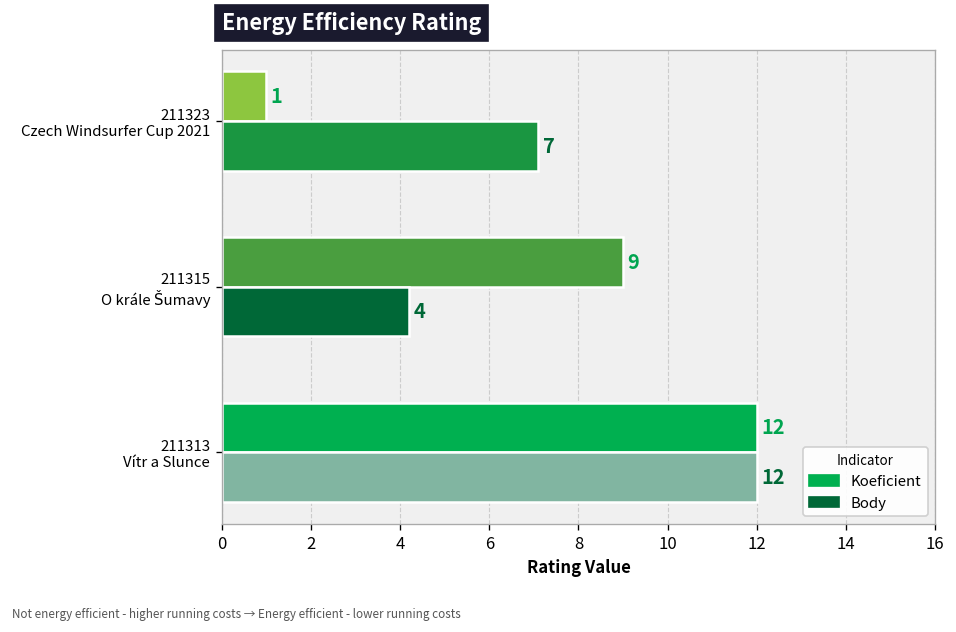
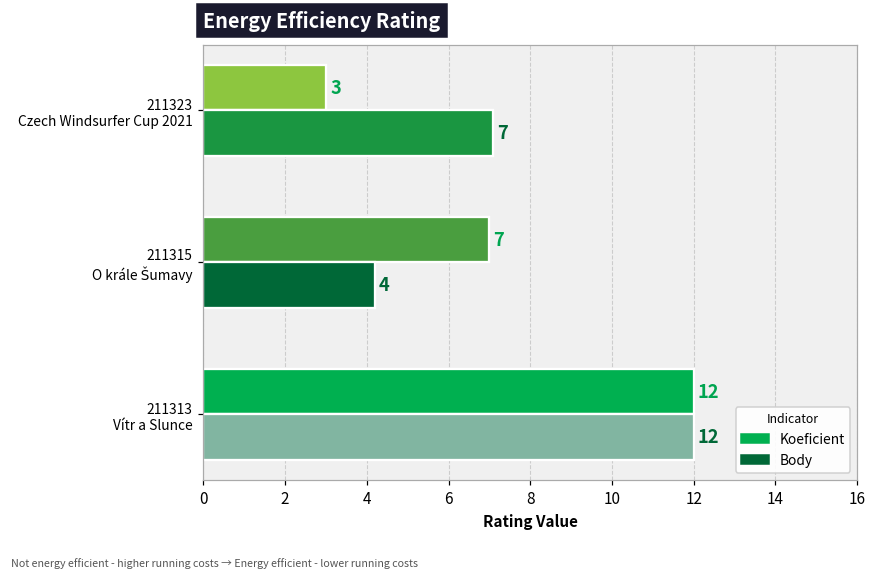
  {
    "Koeficient": {
-     "211323 Czech Windsurfer Cup 2021": 1,
-     "211315 O krále Šumavy": 9,
+     "211323 Czech Windsurfer Cup 2021": 3,
+     "211315 O krále Šumavy": 7,
      "211313 Vítr a Slunce": 12
    }
  }
